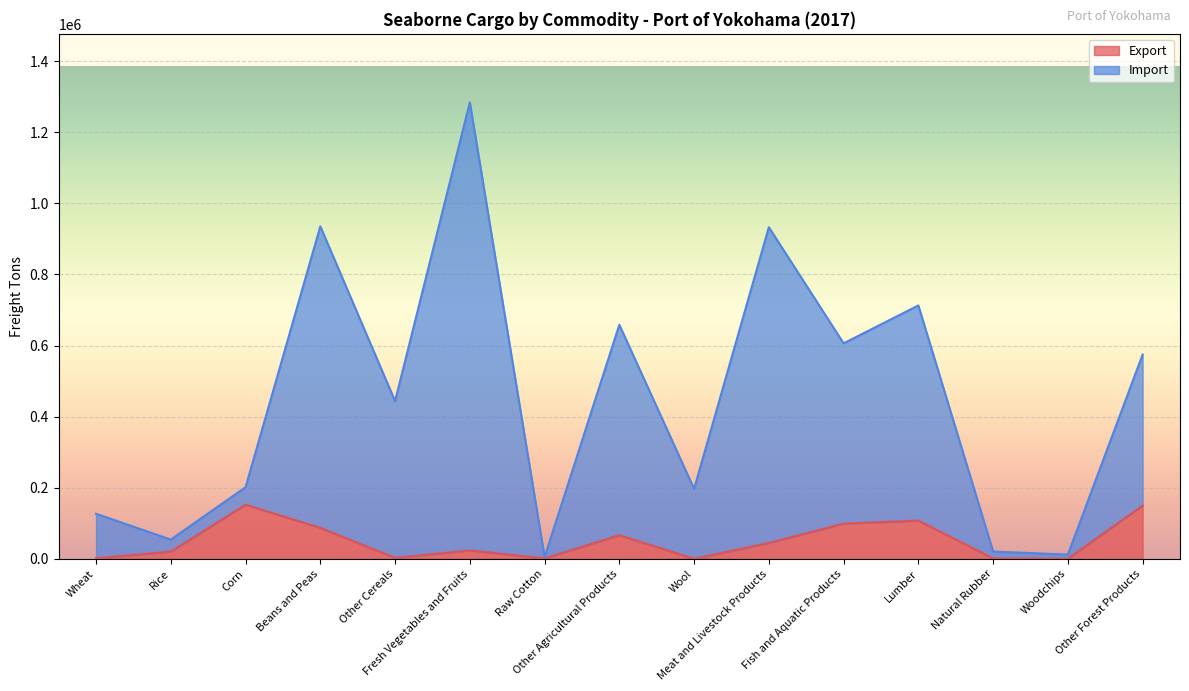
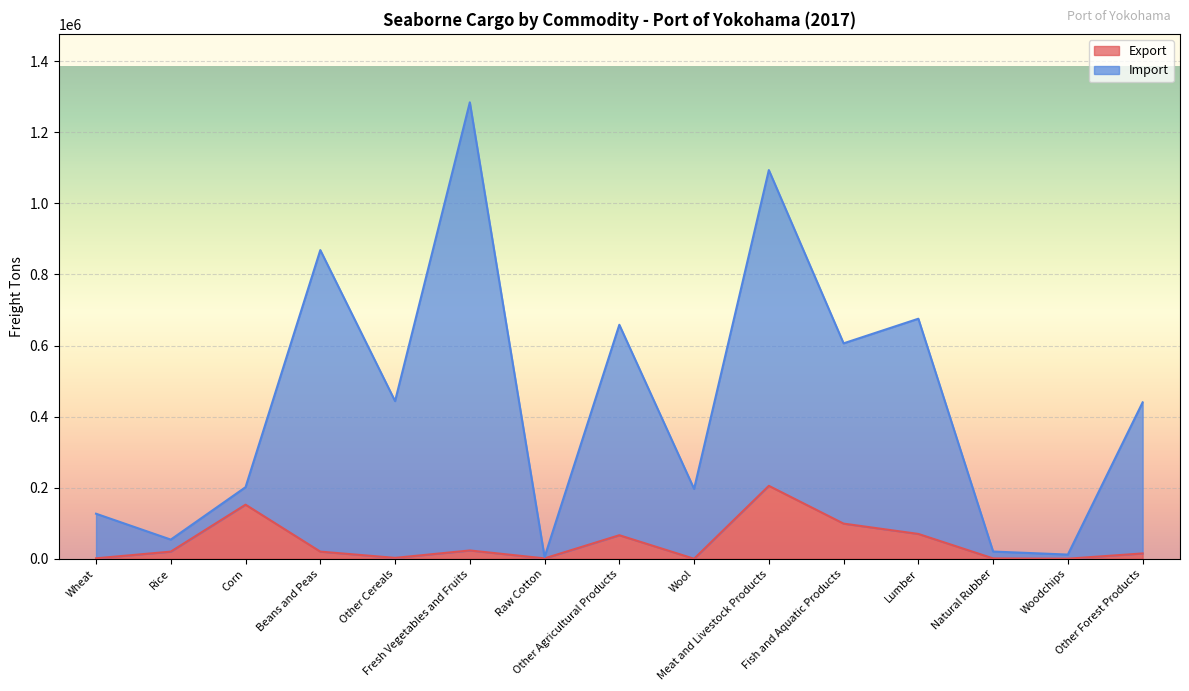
  {
    "Export": {
      "Wheat": 0,
      "Rice": 20000,
      "Corn": 150000,
-     "Beans and Peas": 90000,
+     "Beans and Peas": 20000,
      "Other Cereals": 0,
      "Fresh Vegetables and Fruits": 20000,
      "Other Agricultural Products": 70000,
      "Wool": 0,
-     "Meat and Livestock Products": 40000,
+     "Meat and Livestock Products": 210000,
      "Fish and Aquatic Products": 100000,
-     "Lumber": 110000,
+     "Lumber": 70000,
      "Natural Rubber": 0,
      "Woodchips": 0,
-     "Other Forest Products": 150000
+     "Other Forest Products": 10000
    },
    "Import": {
      "Wheat": 130000,
      "Rice": 30000,
      "Corn": 50000,
      "Beans and Peas": 850000,
      "Other Cereals": 440000,
      "Fresh Vegetables and Fruits": 1260000,
      "Other Agricultural Products": 590000,
      "Wool": 200000,
      "Meat and Livestock Products": 890000,
      "Fish and Aquatic Products": 510000,
      "Lumber": 610000,
      "Natural Rubber": 20000,
      "Woodchips": 10000,
      "Other Forest Products": 430000
    }
  }
